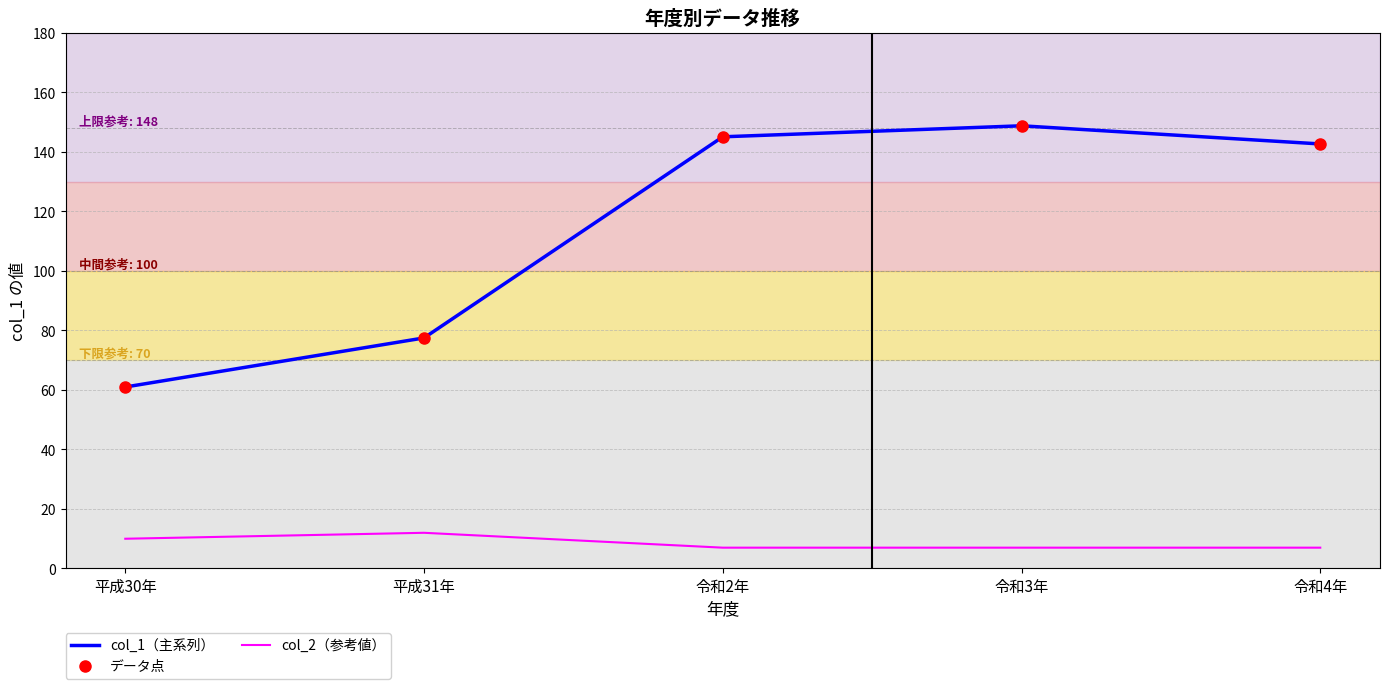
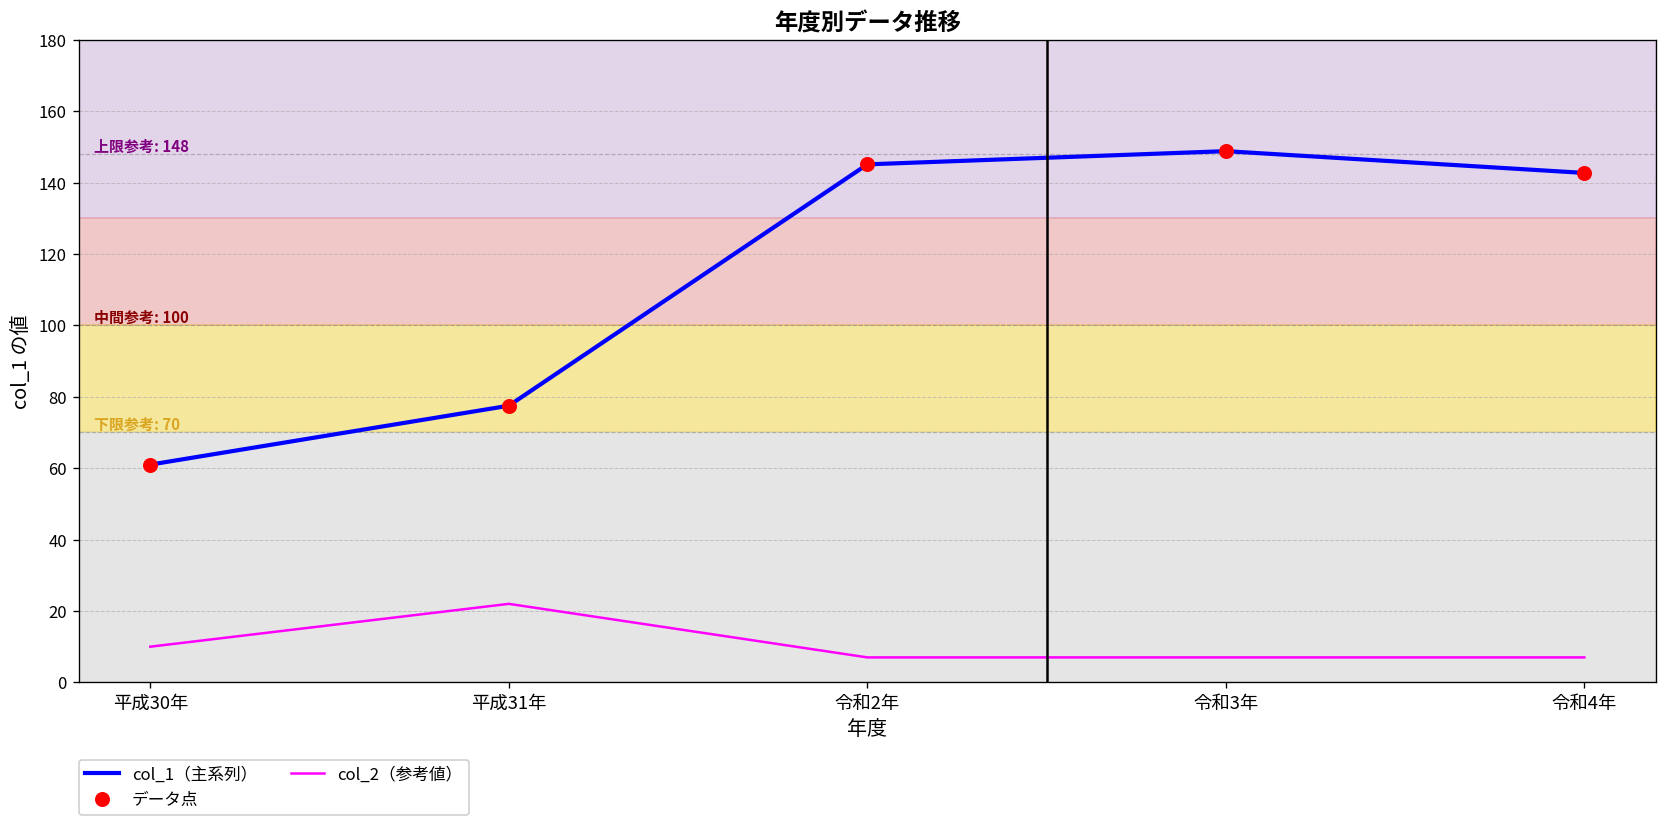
  {
    "データ点": {
      "平成30年": 61,
      "平成31年": 78,
      "令和2年": 145,
      "令和3年": 149,
      "令和4年": 143
    },
    "col_2（参考値）": {
      "平成30年": 10,
-     "平成31年": 12,
+     "平成31年": 22,
      "令和2年": 7,
      "令和3年": 7,
      "令和4年": 7
    }
  }
